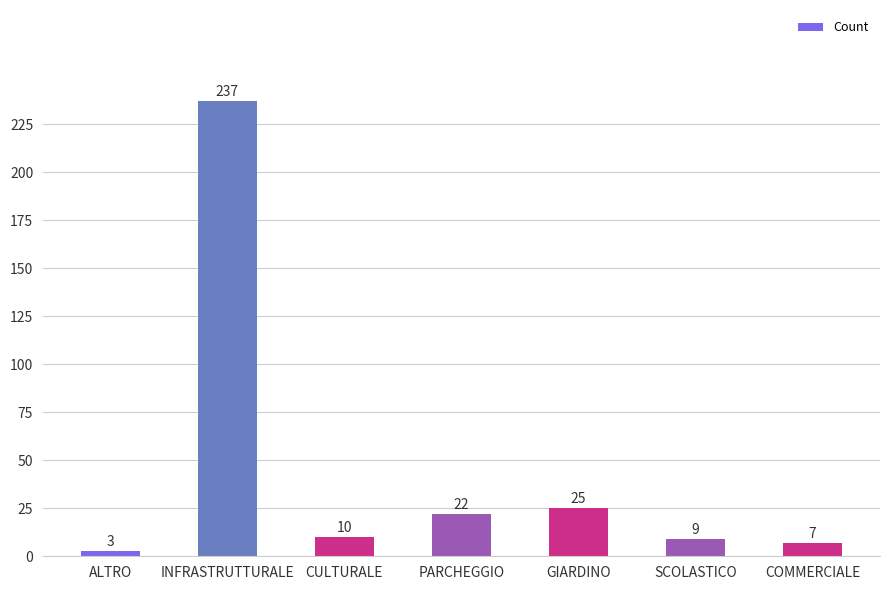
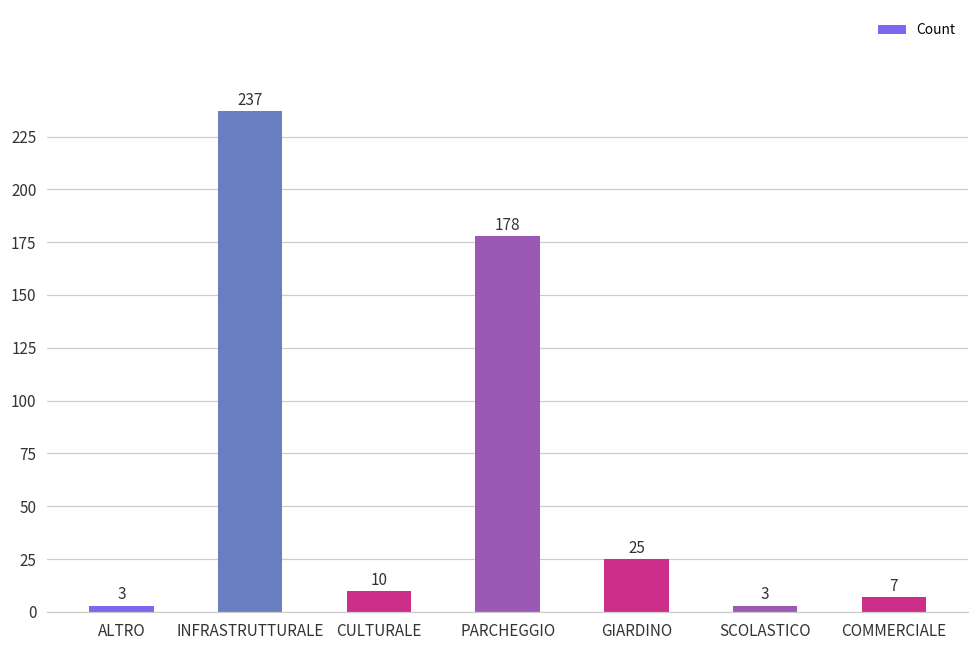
  {
    "ALTRO": 3,
    "INFRASTRUTTURALE": 237,
    "CULTURALE": 10,
-   "PARCHEGGIO": 22,
+   "PARCHEGGIO": 178,
    "GIARDINO": 25,
-   "SCOLASTICO": 9,
+   "SCOLASTICO": 3,
    "COMMERCIALE": 7
  }
